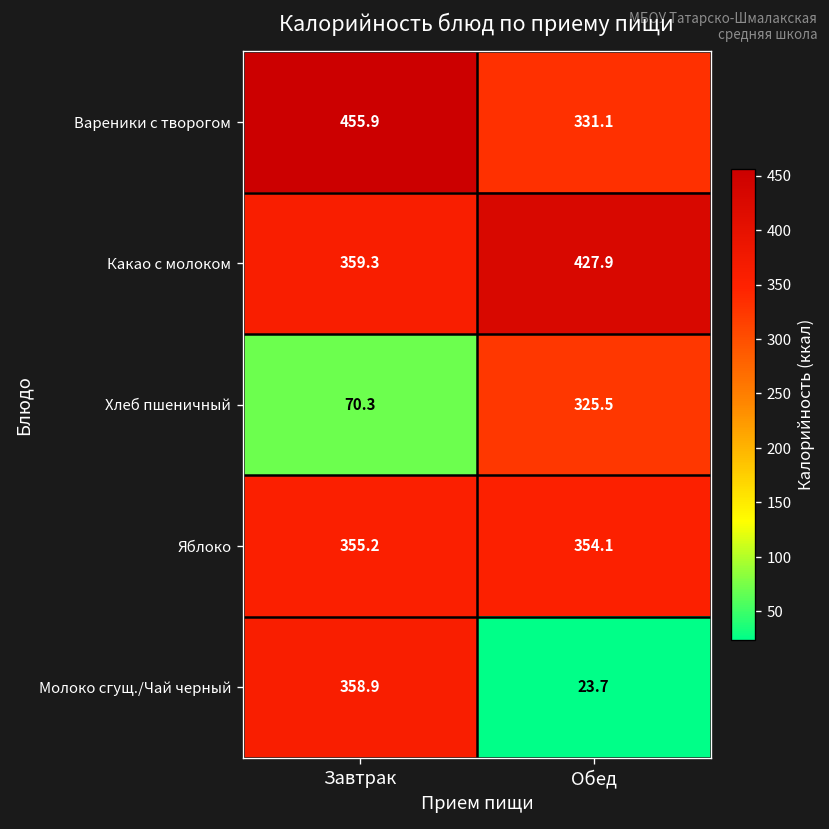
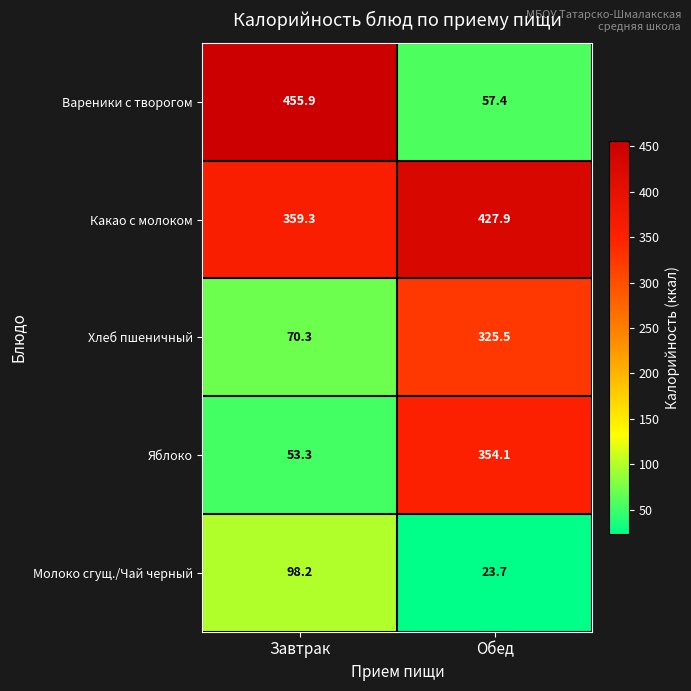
  {
    "Вареники с творогом": {
      "Завтрак": 455.9,
-     "Обед": 331.1
+     "Обед": 57.4
    },
    "Какао с молоком": {
      "Завтрак": 359.3,
      "Обед": 427.9
    },
    "Хлеб пшеничный": {
      "Завтрак": 70.3,
      "Обед": 325.5
    },
    "Яблоко": {
-     "Завтрак": 355.2,
+     "Завтрак": 53.3,
      "Обед": 354.1
    },
    "Молоко сгущ./Чай черный": {
-     "Завтрак": 358.9,
+     "Завтрак": 98.2,
      "Обед": 23.7
    }
  }
